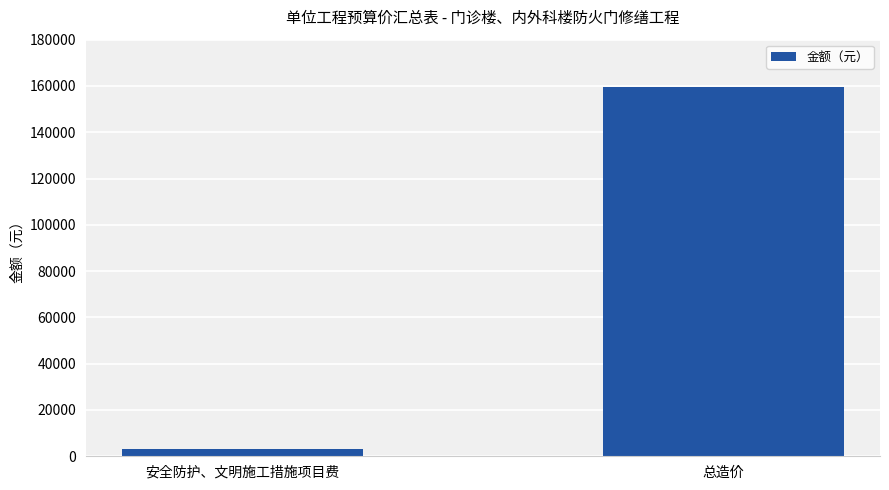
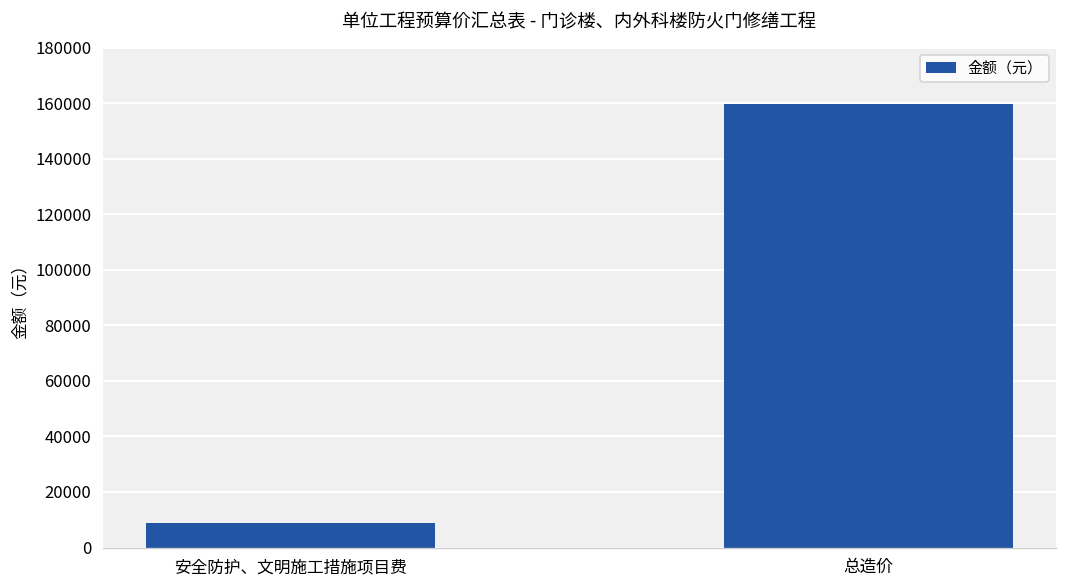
  {
-   "安全防护、文明施工措施项目费": 3000,
+   "安全防护、文明施工措施项目费": 9000,
    "总造价": 160000
  }
